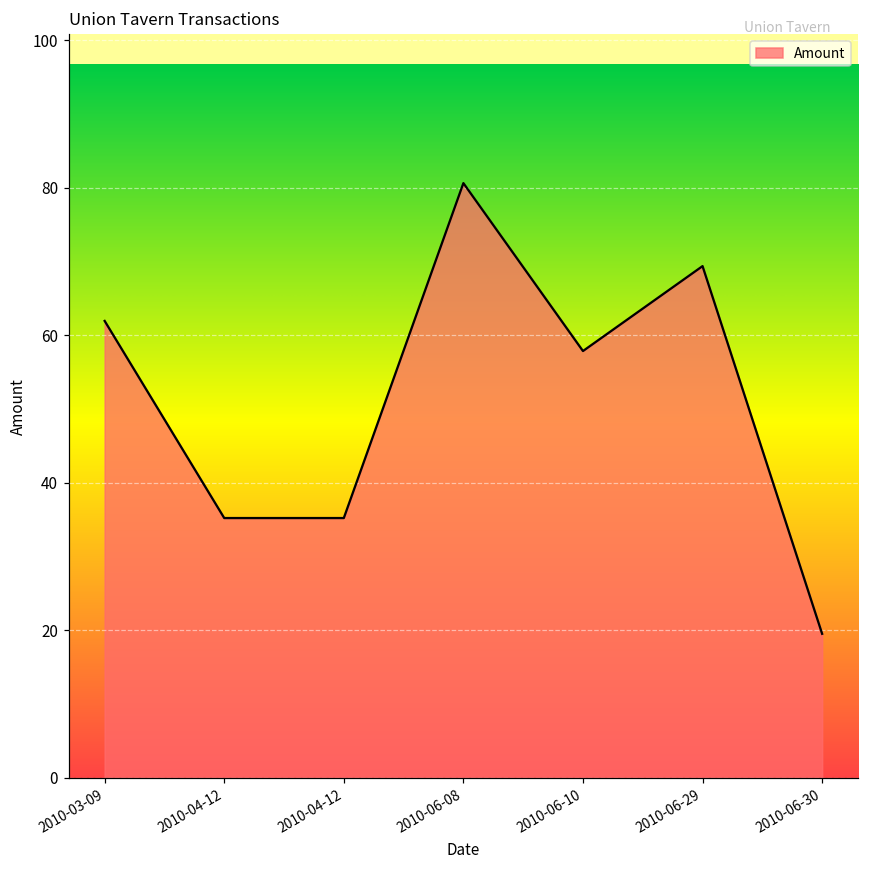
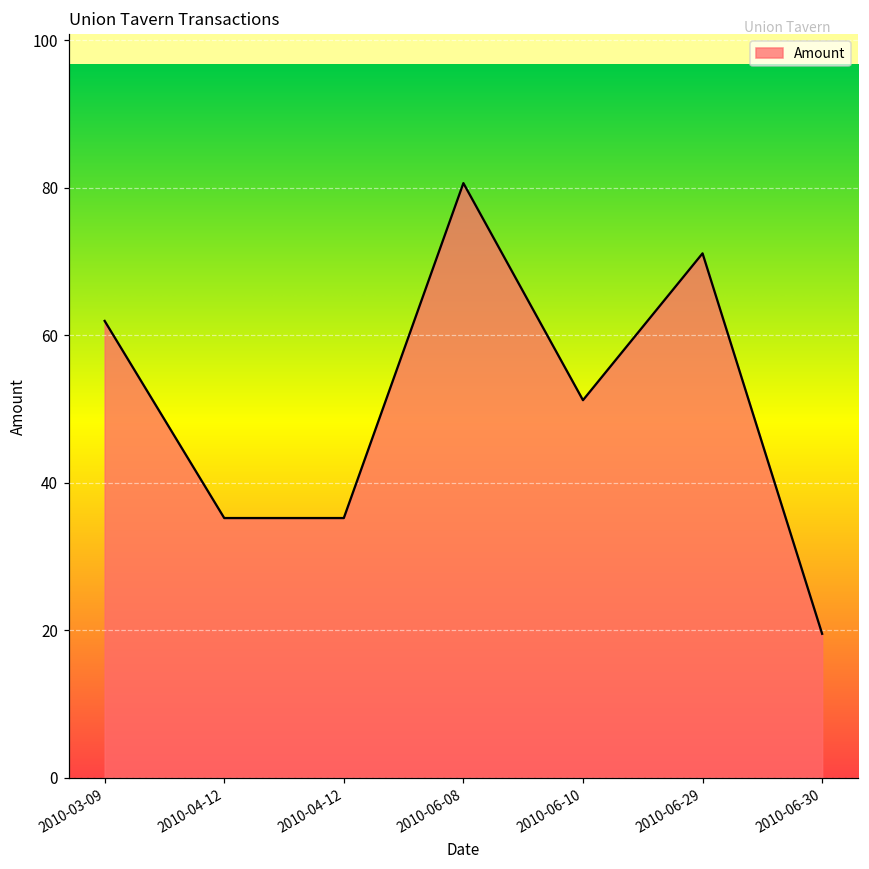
  {
    "2010-03-09": 62,
    "2010-06-08": 81,
-   "2010-06-10": 58,
-   "2010-06-29": 69,
+   "2010-06-10": 51,
+   "2010-06-29": 71,
    "2010-06-30": 20
  }
